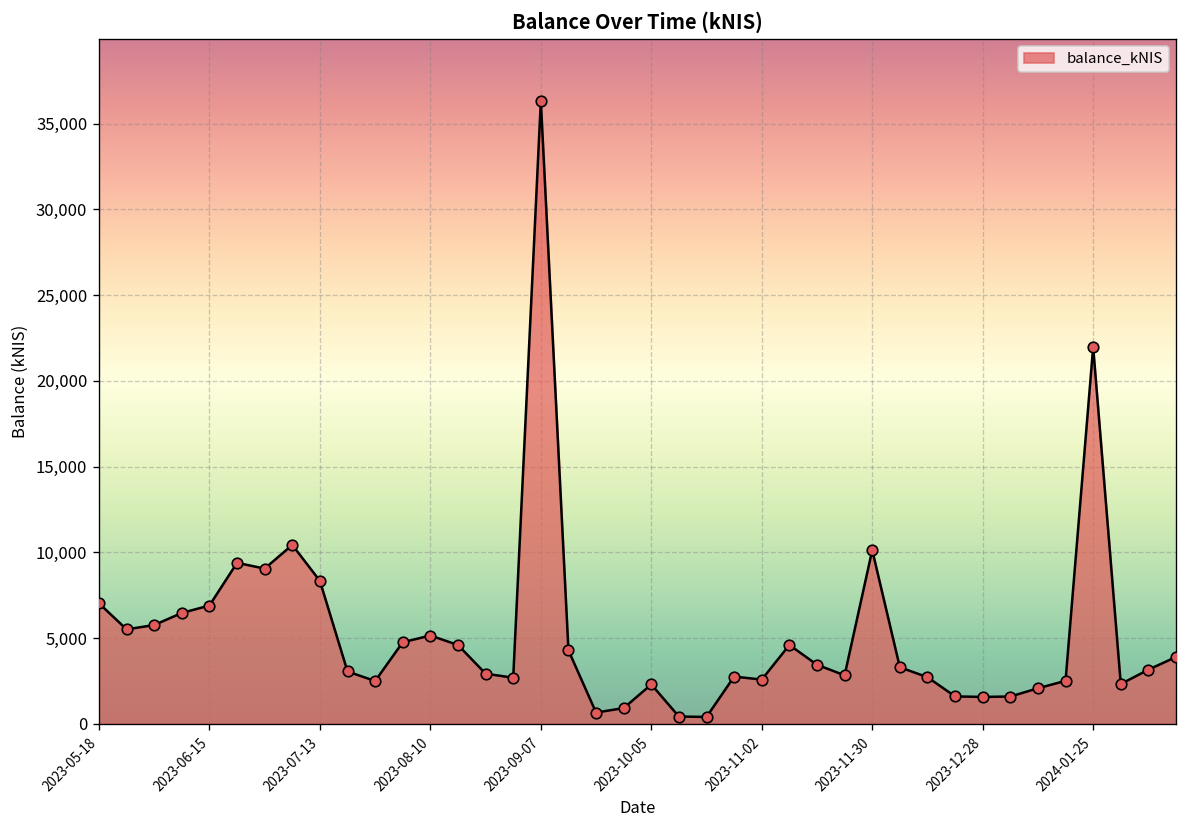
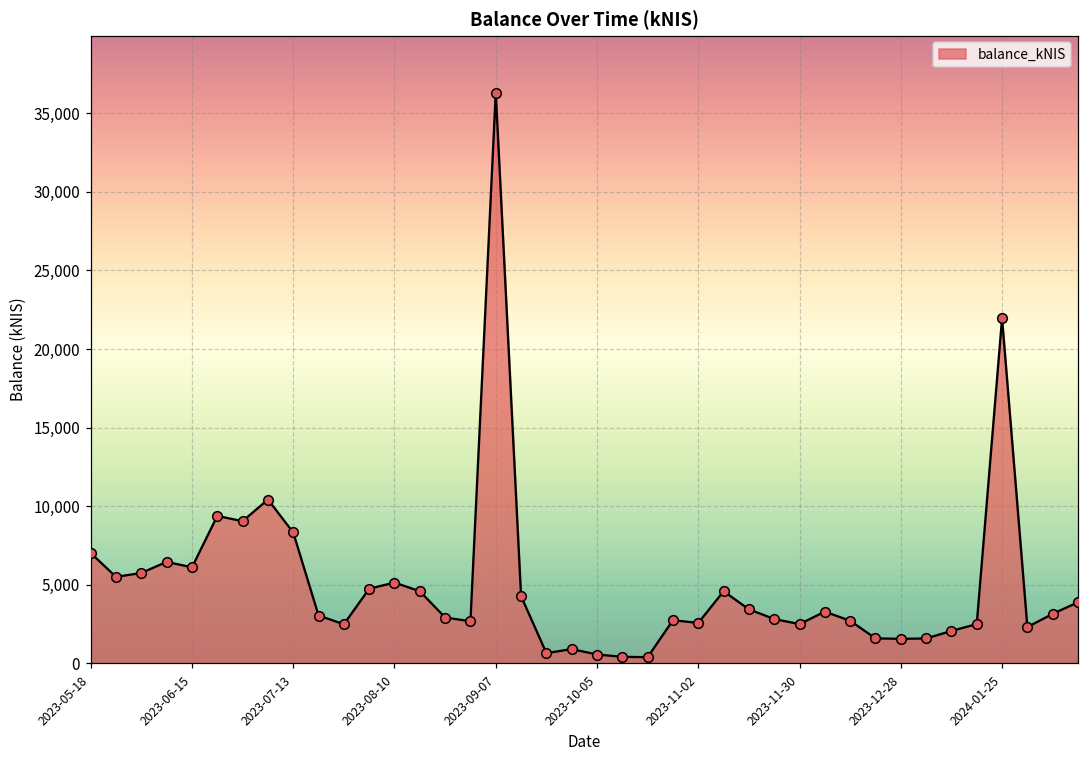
  {
    "2023-05-18": "7,000",
-   "2023-06-15": "6,900",
+   "2023-06-15": "6,100",
    "2023-07-13": "8,300",
    "2023-08-10": "5,100",
    "2023-09-07": "36,300",
-   "2023-10-05": "2,300",
+   "2023-10-05": "600",
    "2023-11-02": "2,600",
-   "2023-11-30": "10,100",
+   "2023-11-30": "2,500",
    "2023-12-28": "1,600",
    "2024-01-25": "22,000"
  }
